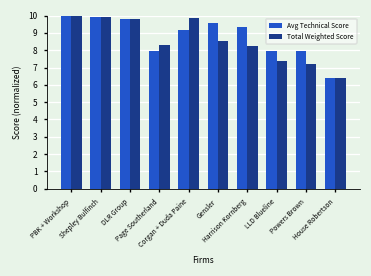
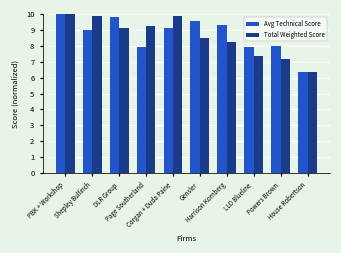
  {
    "Avg Technical Score": {
      "PBK + Workshop": 10.0,
-     "Shepley Bulfinch": 9.9,
+     "Shepley Bulfinch": 9.0,
      "DLR Group": 9.8,
      "Page Southerland": 8.0,
      "Corgan + Duda Paine": 9.1,
      "Gensler": 9.6,
      "Harrison Kornberg": 9.3,
      "LLD Blueline": 8.0,
      "Powers Brown": 8.0,
      "House Robertson": 6.4
    },
    "Total Weighted Score": {
      "PBK + Workshop": 10.0,
      "Shepley Bulfinch": 9.9,
-     "DLR Group": 9.8,
-     "Page Southerland": 8.3,
+     "DLR Group": 9.1,
+     "Page Southerland": 9.2,
      "Corgan + Duda Paine": 9.9,
      "Gensler": 8.5,
      "Harrison Kornberg": 8.3,
      "LLD Blueline": 7.4,
      "Powers Brown": 7.2,
      "House Robertson": 6.4
    }
  }
